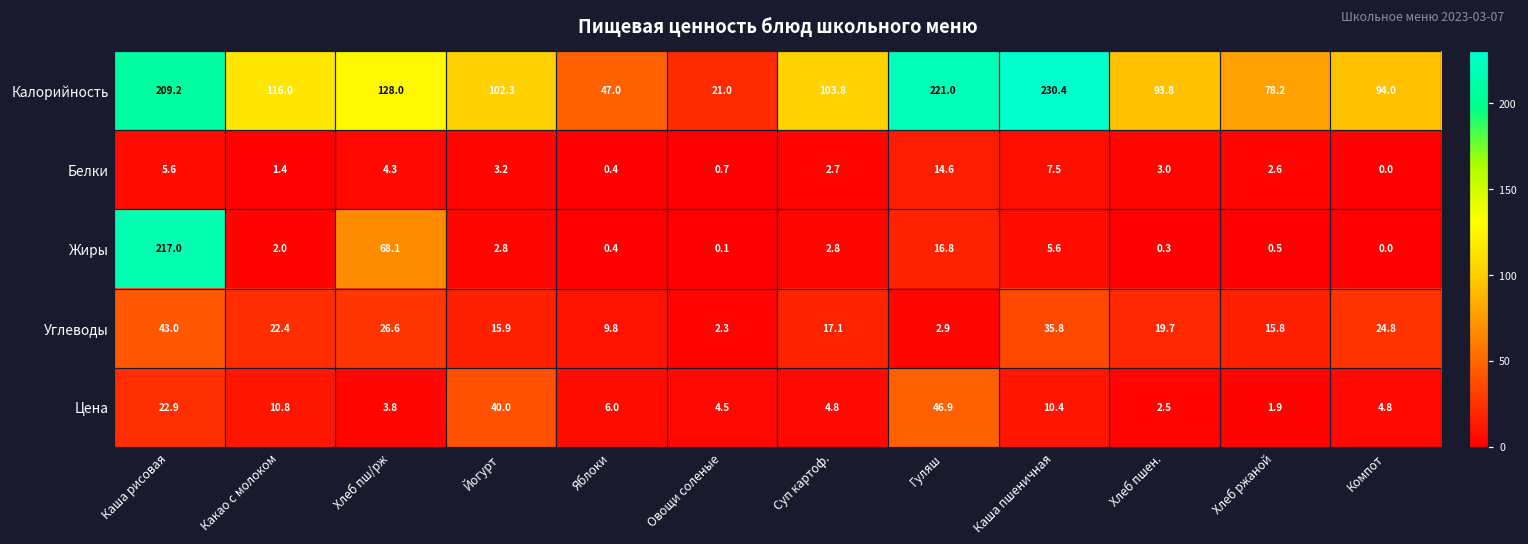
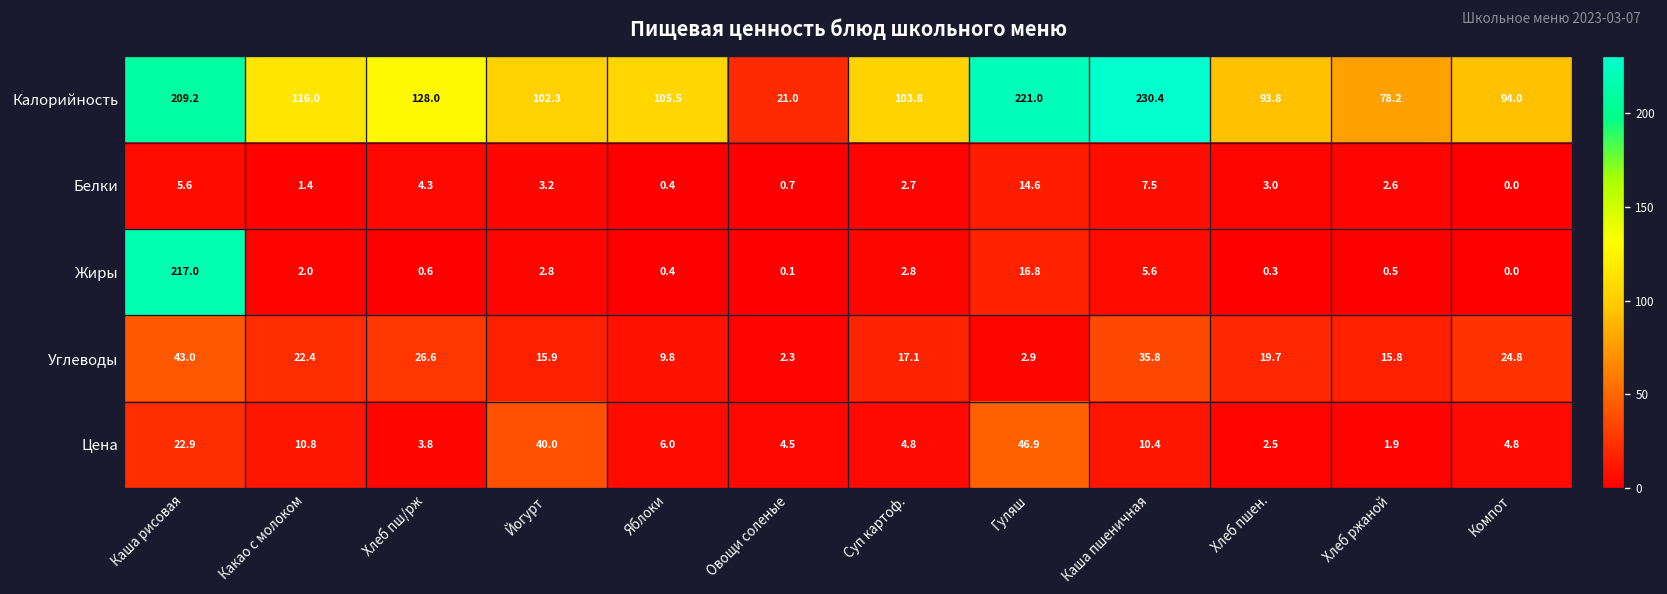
  {
    "Калорийность": {
      "Каша рисовая": 209.2,
      "Какао с молоком": 116.0,
      "Хлеб пш/рж": 128.0,
      "Йогурт": 102.3,
-     "Яблоки": 47.0,
+     "Яблоки": 105.5,
      "Овощи соленые": 21.0,
      "Суп картоф.": 103.8,
      "Гуляш": 221.0,
      "Каша пшеничная": 230.4,
      "Хлеб пшен.": 93.8,
      "Хлеб ржаной": 78.2,
      "Компот": 94.0
    },
    "Белки": {
      "Каша рисовая": 5.6,
      "Какао с молоком": 1.4,
      "Хлеб пш/рж": 4.3,
      "Йогурт": 3.2,
      "Яблоки": 0.4,
      "Овощи соленые": 0.7,
      "Суп картоф.": 2.7,
      "Гуляш": 14.6,
      "Каша пшеничная": 7.5,
      "Хлеб пшен.": 3.0,
      "Хлеб ржаной": 2.6,
      "Компот": 0.0
    },
    "Жиры": {
      "Каша рисовая": 217.0,
      "Какао с молоком": 2.0,
-     "Хлеб пш/рж": 68.1,
+     "Хлеб пш/рж": 0.6,
      "Йогурт": 2.8,
      "Яблоки": 0.4,
      "Овощи соленые": 0.1,
      "Суп картоф.": 2.8,
      "Гуляш": 16.8,
      "Каша пшеничная": 5.6,
      "Хлеб пшен.": 0.3,
      "Хлеб ржаной": 0.5,
      "Компот": 0.0
    },
    "Углеводы": {
      "Каша рисовая": 43.0,
      "Какао с молоком": 22.4,
      "Хлеб пш/рж": 26.6,
      "Йогурт": 15.9,
      "Яблоки": 9.8,
      "Овощи соленые": 2.3,
      "Суп картоф.": 17.1,
      "Гуляш": 2.9,
      "Каша пшеничная": 35.8,
      "Хлеб пшен.": 19.7,
      "Хлеб ржаной": 15.8,
      "Компот": 24.8
    },
    "Цена": {
      "Каша рисовая": 22.9,
      "Какао с молоком": 10.8,
      "Хлеб пш/рж": 3.8,
      "Йогурт": 40.0,
      "Яблоки": 6.0,
      "Овощи соленые": 4.5,
      "Суп картоф.": 4.8,
      "Гуляш": 46.9,
      "Каша пшеничная": 10.4,
      "Хлеб пшен.": 2.5,
      "Хлеб ржаной": 1.9,
      "Компот": 4.8
    }
  }
